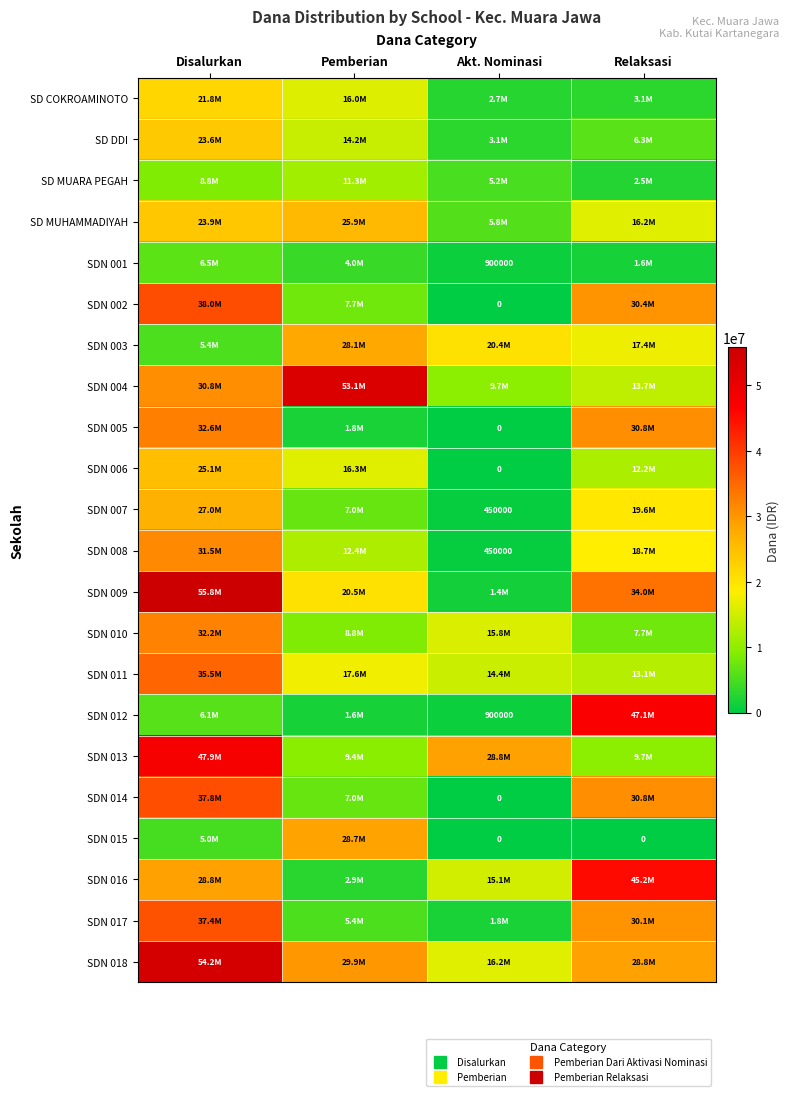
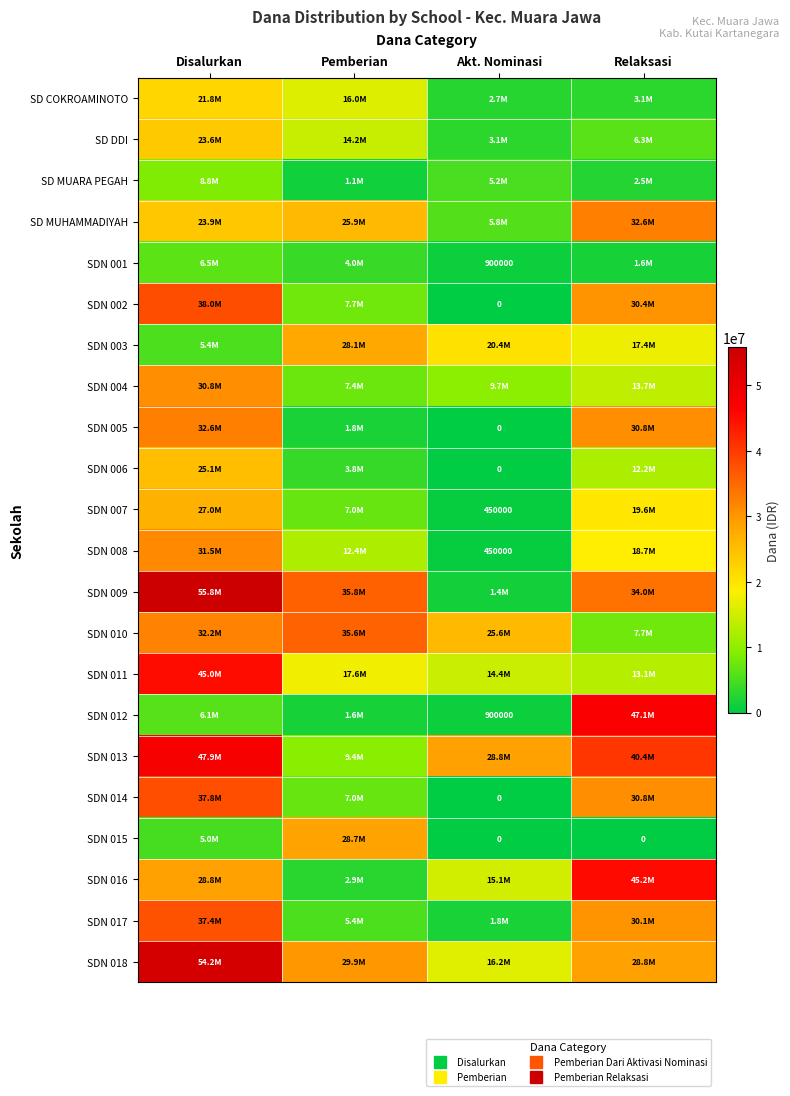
  {
    "SD COKROAMINOTO": {
      "Disalurkan": "21.8M",
      "Pemberian": "16.0M",
      "Akt. Nominasi": "2.7M",
      "Relaksasi": "3.1M"
    },
    "SD DDI": {
      "Disalurkan": "23.6M",
      "Pemberian": "14.2M",
      "Akt. Nominasi": "3.1M",
      "Relaksasi": "6.3M"
    },
    "SD MUARA PEGAH": {
      "Disalurkan": "8.8M",
-     "Pemberian": "11.3M",
+     "Pemberian": "1.1M",
      "Akt. Nominasi": "5.2M",
      "Relaksasi": "2.5M"
    },
    "SD MUHAMMADIYAH": {
      "Disalurkan": "23.9M",
      "Pemberian": "25.9M",
      "Akt. Nominasi": "5.8M",
-     "Relaksasi": "16.2M"
+     "Relaksasi": "32.6M"
    },
    "SDN 001": {
      "Disalurkan": "6.5M",
      "Pemberian": "4.0M",
      "Akt. Nominasi": "900000",
      "Relaksasi": "1.6M"
    },
    "SDN 002": {
      "Disalurkan": "38.0M",
      "Pemberian": "7.7M",
      "Akt. Nominasi": "0",
      "Relaksasi": "30.4M"
    },
    "SDN 003": {
      "Disalurkan": "5.4M",
      "Pemberian": "28.1M",
      "Akt. Nominasi": "20.4M",
      "Relaksasi": "17.4M"
    },
    "SDN 004": {
      "Disalurkan": "30.8M",
-     "Pemberian": "53.1M",
+     "Pemberian": "7.4M",
      "Akt. Nominasi": "9.7M",
      "Relaksasi": "13.7M"
    },
    "SDN 005": {
      "Disalurkan": "32.6M",
      "Pemberian": "1.8M",
      "Akt. Nominasi": "0",
      "Relaksasi": "30.8M"
    },
    "SDN 006": {
      "Disalurkan": "25.1M",
-     "Pemberian": "16.3M",
+     "Pemberian": "3.8M",
      "Akt. Nominasi": "0",
      "Relaksasi": "12.2M"
    },
    "SDN 007": {
      "Disalurkan": "27.0M",
      "Pemberian": "7.0M",
      "Akt. Nominasi": "450000",
      "Relaksasi": "19.6M"
    },
    "SDN 008": {
      "Disalurkan": "31.5M",
      "Pemberian": "12.4M",
      "Akt. Nominasi": "450000",
      "Relaksasi": "18.7M"
    },
    "SDN 009": {
      "Disalurkan": "55.8M",
-     "Pemberian": "20.5M",
+     "Pemberian": "35.8M",
      "Akt. Nominasi": "1.4M",
      "Relaksasi": "34.0M"
    },
    "SDN 010": {
      "Disalurkan": "32.2M",
-     "Pemberian": "8.8M",
-     "Akt. Nominasi": "15.8M",
+     "Pemberian": "35.6M",
+     "Akt. Nominasi": "25.6M",
      "Relaksasi": "7.7M"
    },
    "SDN 011": {
-     "Disalurkan": "35.5M",
+     "Disalurkan": "45.0M",
      "Pemberian": "17.6M",
      "Akt. Nominasi": "14.4M",
      "Relaksasi": "13.1M"
    },
    "SDN 012": {
      "Disalurkan": "6.1M",
      "Pemberian": "1.6M",
      "Akt. Nominasi": "900000",
      "Relaksasi": "47.1M"
    },
    "SDN 013": {
      "Disalurkan": "47.9M",
      "Pemberian": "9.4M",
      "Akt. Nominasi": "28.8M",
-     "Relaksasi": "9.7M"
+     "Relaksasi": "40.4M"
    },
    "SDN 014": {
      "Disalurkan": "37.8M",
      "Pemberian": "7.0M",
      "Akt. Nominasi": "0",
      "Relaksasi": "30.8M"
    },
    "SDN 015": {
      "Disalurkan": "5.0M",
      "Pemberian": "28.7M",
      "Akt. Nominasi": "0",
      "Relaksasi": "0"
    },
    "SDN 016": {
      "Disalurkan": "28.8M",
      "Pemberian": "2.9M",
      "Akt. Nominasi": "15.1M",
      "Relaksasi": "45.2M"
    },
    "SDN 017": {
      "Disalurkan": "37.4M",
      "Pemberian": "5.4M",
      "Akt. Nominasi": "1.8M",
      "Relaksasi": "30.1M"
    },
    "SDN 018": {
      "Disalurkan": "54.2M",
      "Pemberian": "29.9M",
      "Akt. Nominasi": "16.2M",
      "Relaksasi": "28.8M"
    }
  }
